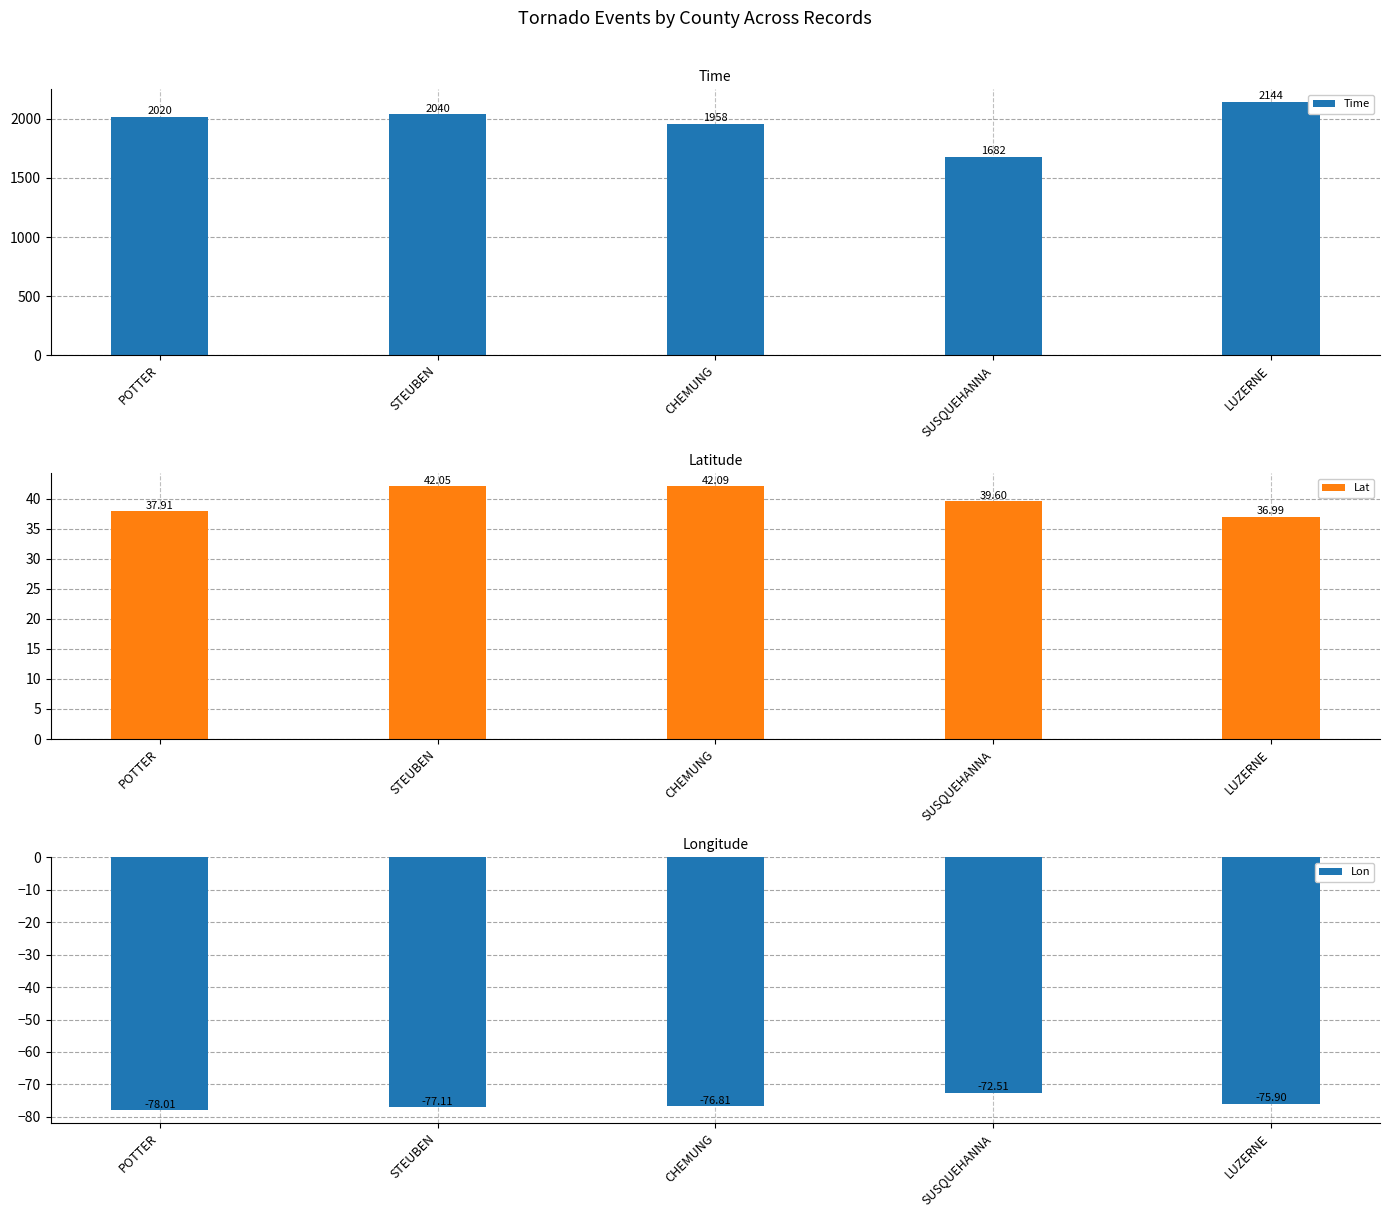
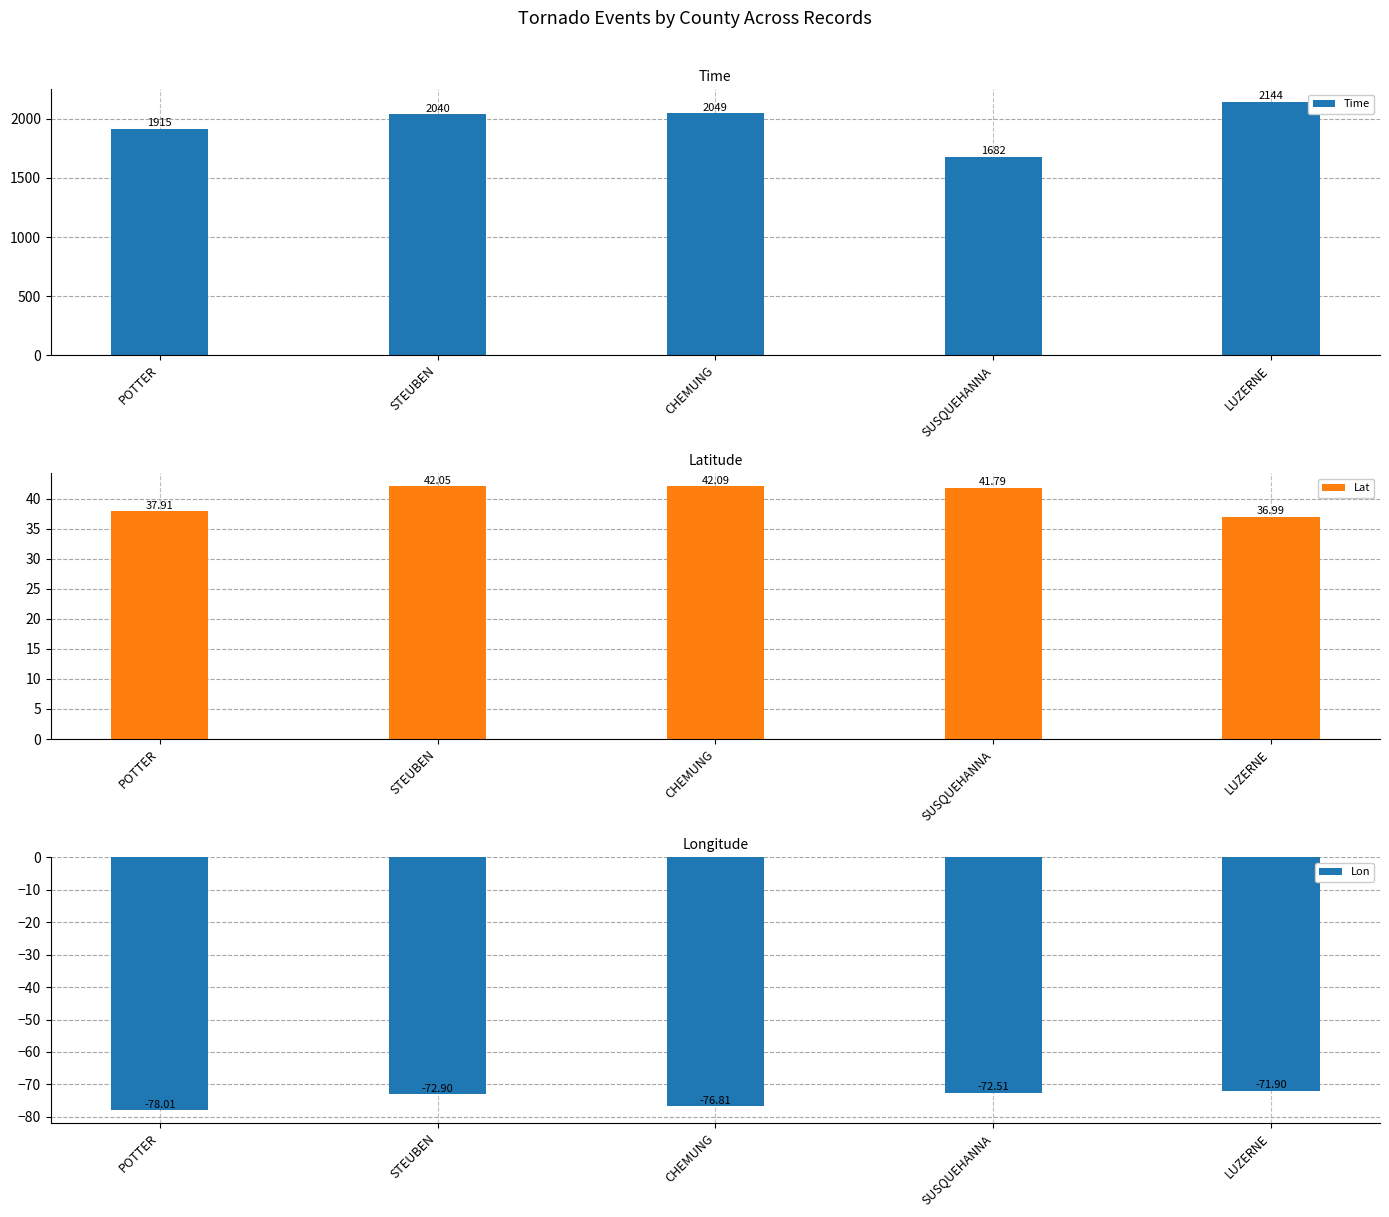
  {
    "Time": {
-     "POTTER": 2020,
+     "POTTER": 1915,
      "STEUBEN": 2040,
-     "CHEMUNG": 1958,
+     "CHEMUNG": 2049,
      "SUSQUEHANNA": 1682,
      "LUZERNE": 2144
    },
    "Latitude": {
      "POTTER": 37.91,
      "STEUBEN": 42.05,
      "CHEMUNG": 42.09,
-     "SUSQUEHANNA": 39.60,
+     "SUSQUEHANNA": 41.79,
      "LUZERNE": 36.99
    },
    "Longitude": {
      "POTTER": -78.01,
-     "STEUBEN": -77.11,
+     "STEUBEN": -72.90,
      "CHEMUNG": -76.81,
      "SUSQUEHANNA": -72.51,
-     "LUZERNE": -75.90
+     "LUZERNE": -71.90
    }
  }
